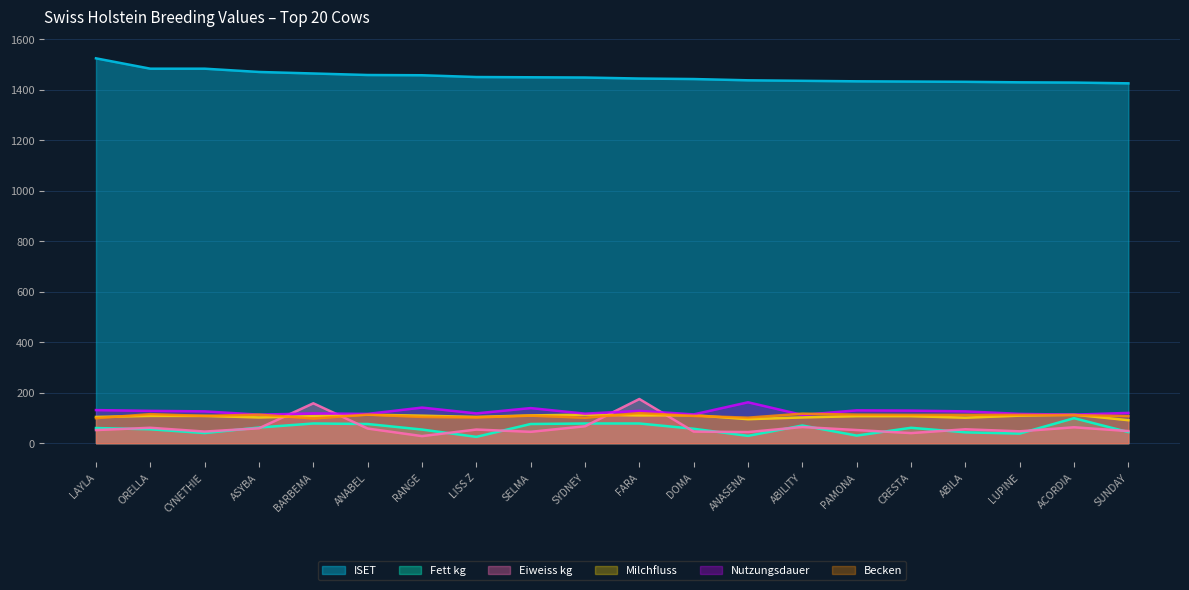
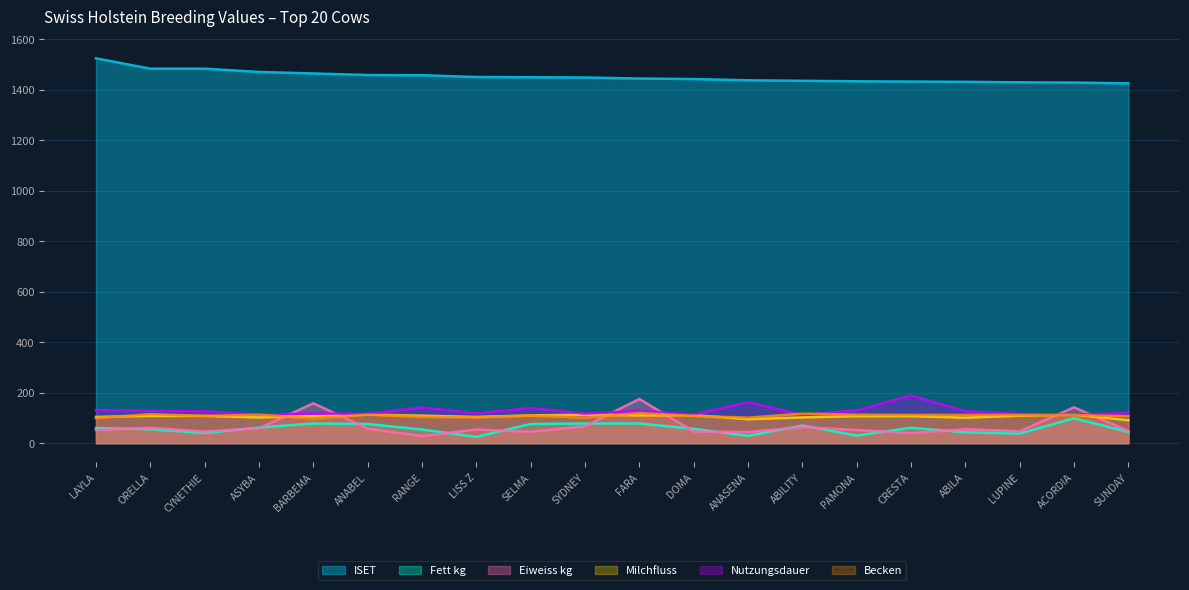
  {
    "Eiweiss kg": {
      "BARBEMA": 160,
      "ANABEL": 60,
      "RANGE": 30,
      "LISS Z": 50,
      "SELMA": 50,
      "SYDNEY": 70,
      "FARA": 180,
      "DOMA": 50,
      "ANASENA": 40,
      "PAMONA": 50,
      "CRESTA": 40,
      "ABILA": 60,
-     "ACORDIA": 60
+     "ACORDIA": 140
    },
    "Nutzungsdauer": {
      "LAYLA": 130,
      "ORELLA": 130,
      "CYNETHIE": 130,
      "BARBEMA": 120,
      "RANGE": 140,
      "LISS Z": 120,
      "SELMA": 140,
      "ANASENA": 160,
      "PAMONA": 130,
-     "CRESTA": 130,
+     "CRESTA": 190,
      "ABILA": 130,
      "SUNDAY": 120
    }
  }
